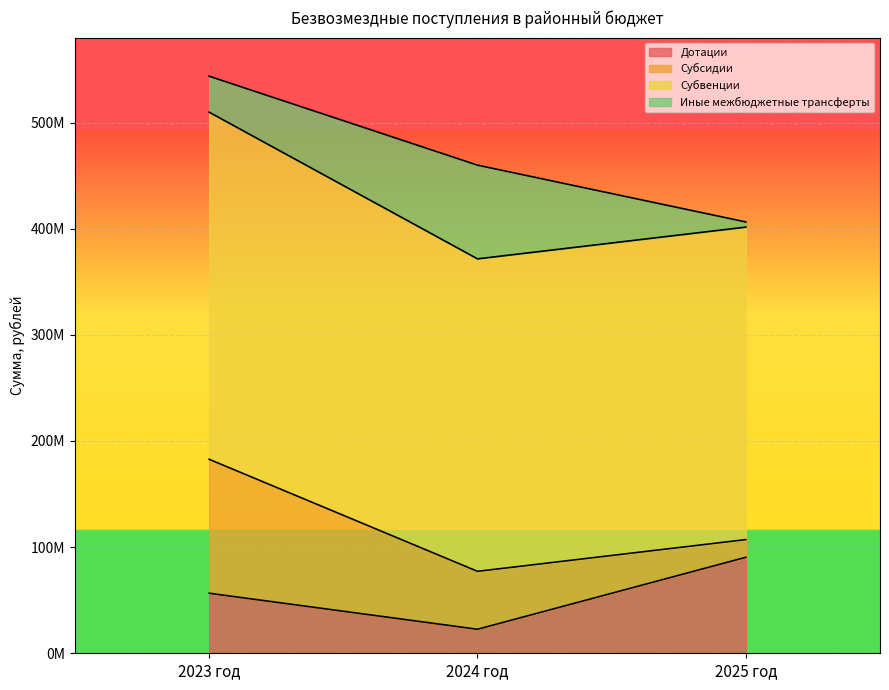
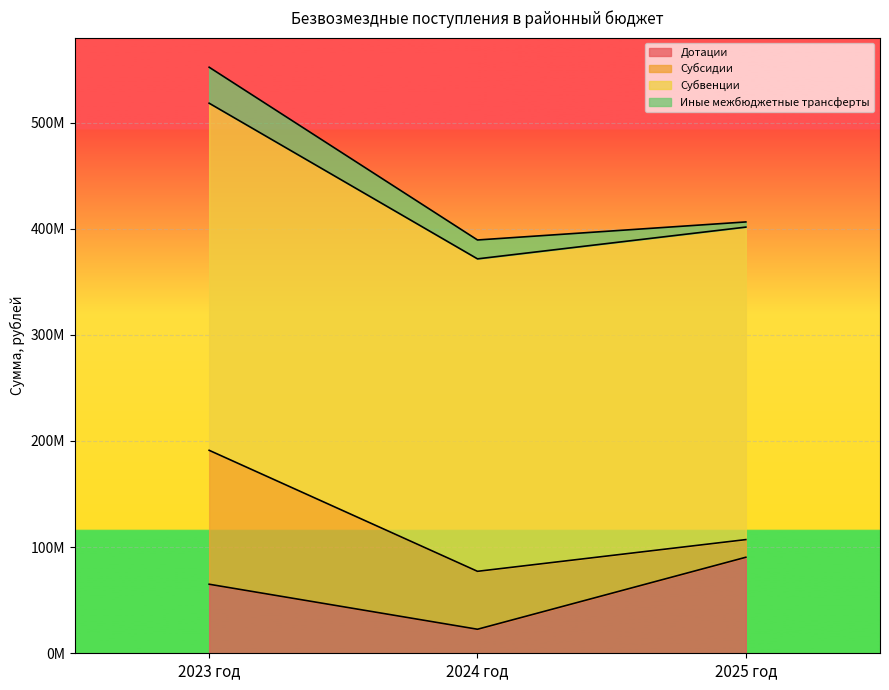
  {
    "Дотации": {
-     "2023 год": 57000000,
+     "2023 год": 65000000,
      "2024 год": 23000000,
      "2025 год": 90000000
    },
    "Иные межбюджетные трансферты": {
      "2023 год": 34000000,
-     "2024 год": 88000000,
+     "2024 год": 18000000,
      "2025 год": 5000000
    }
  }
